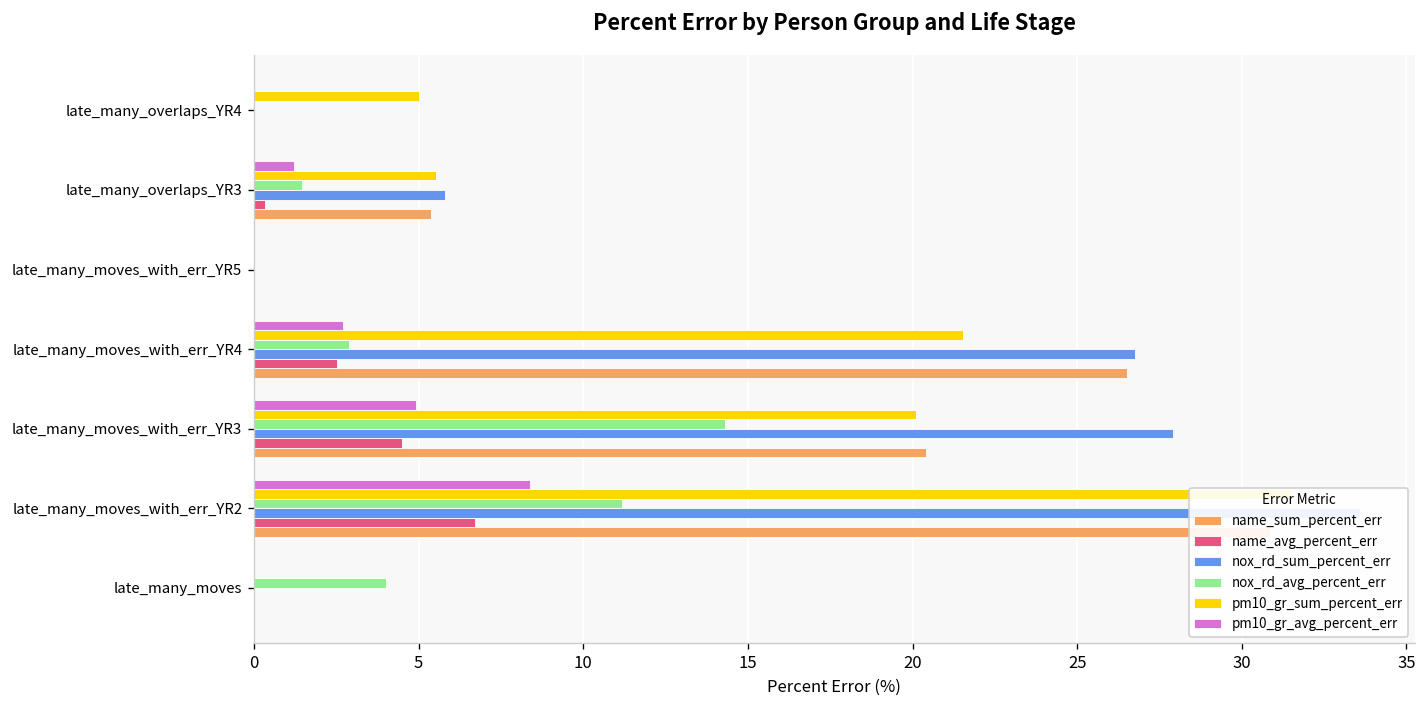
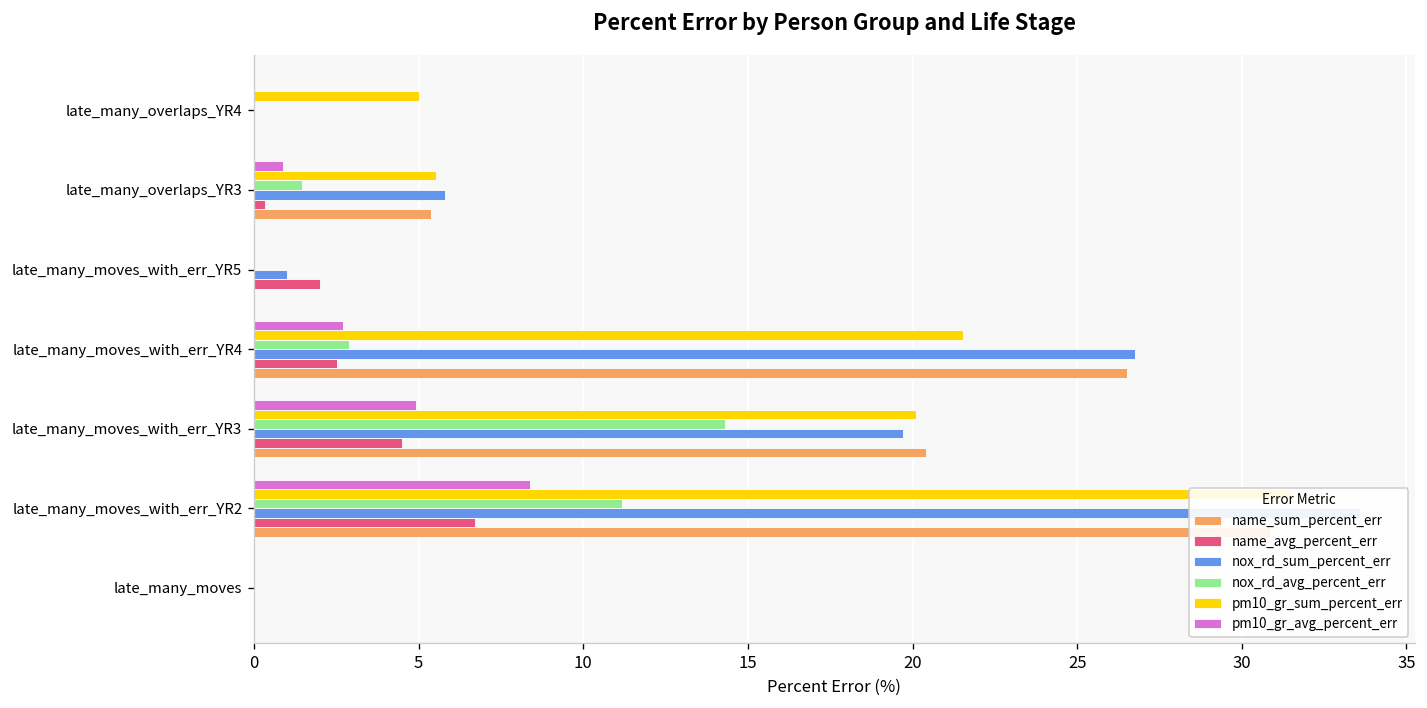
  {
    "name_sum_percent_err": {
      "late_many_overlaps_YR4": 0.0,
      "late_many_overlaps_YR3": 5.4,
      "late_many_moves_with_err_YR5": 0.0,
      "late_many_moves_with_err_YR4": 26.5,
      "late_many_moves_with_err_YR3": 20.4,
      "late_many_moves": 0.0
    },
    "name_avg_percent_err": {
      "late_many_overlaps_YR4": 0,
      "late_many_overlaps_YR3": 0.3,
-     "late_many_moves_with_err_YR5": 0,
+     "late_many_moves_with_err_YR5": 2,
      "late_many_moves_with_err_YR4": 2.5,
      "late_many_moves_with_err_YR3": 4.5,
      "late_many_moves_with_err_YR2": 6.7,
      "late_many_moves": 0
    },
    "nox_rd_sum_percent_err": {
      "late_many_overlaps_YR4": 0.0,
      "late_many_overlaps_YR3": 5.8,
-     "late_many_moves_with_err_YR5": 0,
+     "late_many_moves_with_err_YR5": 1,
      "late_many_moves_with_err_YR4": 26.8,
-     "late_many_moves_with_err_YR3": 27.9,
+     "late_many_moves_with_err_YR3": 19.7,
      "late_many_moves": 0.0
    },
    "nox_rd_avg_percent_err": {
      "late_many_overlaps_YR4": 0,
      "late_many_overlaps_YR3": 1.5,
      "late_many_moves_with_err_YR5": 0,
      "late_many_moves_with_err_YR4": 2.9,
      "late_many_moves_with_err_YR3": 14.3,
      "late_many_moves_with_err_YR2": 11.2,
-     "late_many_moves": 4
+     "late_many_moves": 0
    },
    "pm10_gr_sum_percent_err": {
      "late_many_overlaps_YR4": 5.0,
      "late_many_overlaps_YR3": 5.5,
      "late_many_moves_with_err_YR5": 0.0,
      "late_many_moves_with_err_YR4": 21.5,
      "late_many_moves_with_err_YR3": 20.1,
      "late_many_moves_with_err_YR2": 31.5,
      "late_many_moves": 0.0
    },
    "pm10_gr_avg_percent_err": {
      "late_many_overlaps_YR4": 0.0,
-     "late_many_overlaps_YR3": 1.2,
+     "late_many_overlaps_YR3": 0.9,
      "late_many_moves_with_err_YR5": 0.0,
      "late_many_moves_with_err_YR4": 2.7,
      "late_many_moves_with_err_YR3": 4.9,
      "late_many_moves_with_err_YR2": 8.4,
      "late_many_moves": 0.0
    }
  }
